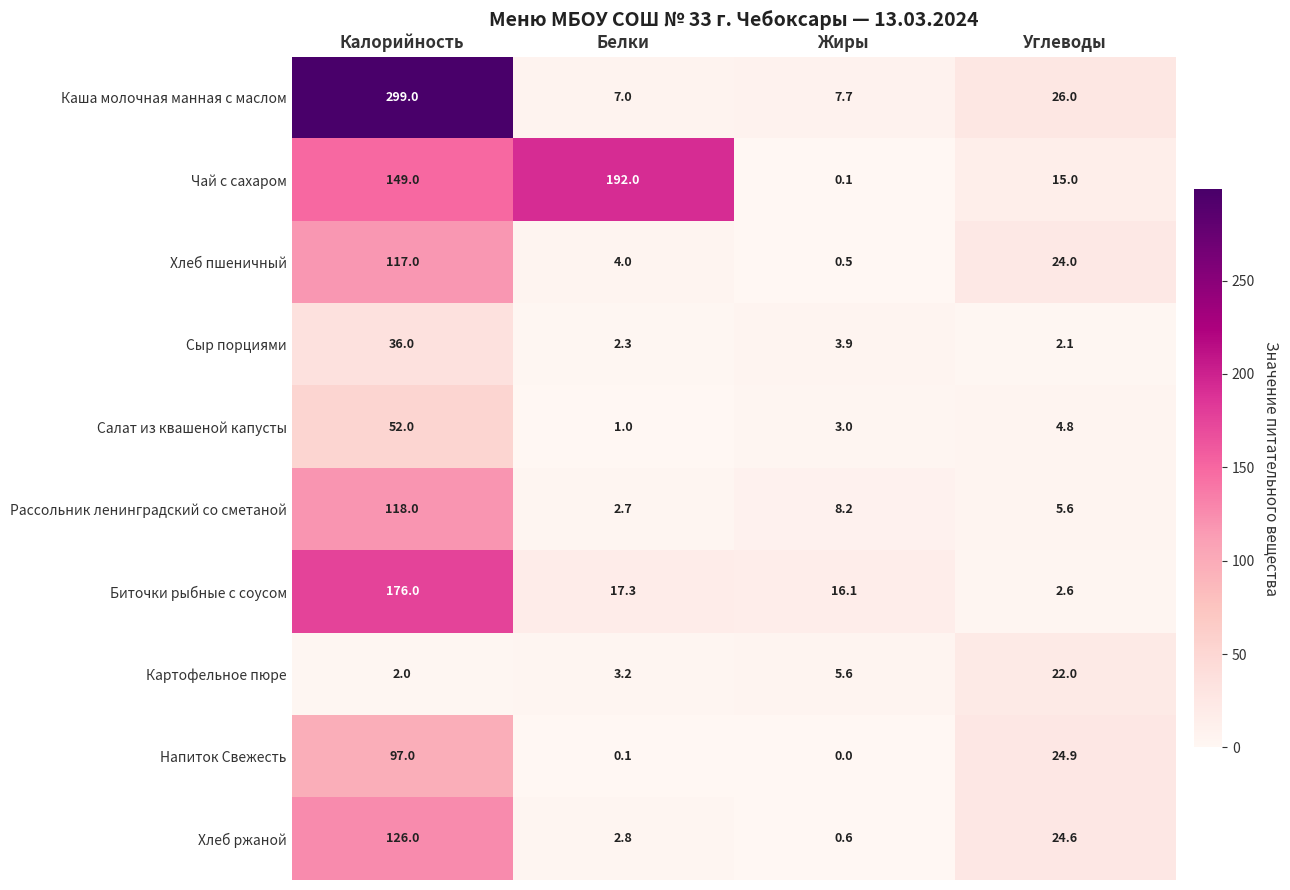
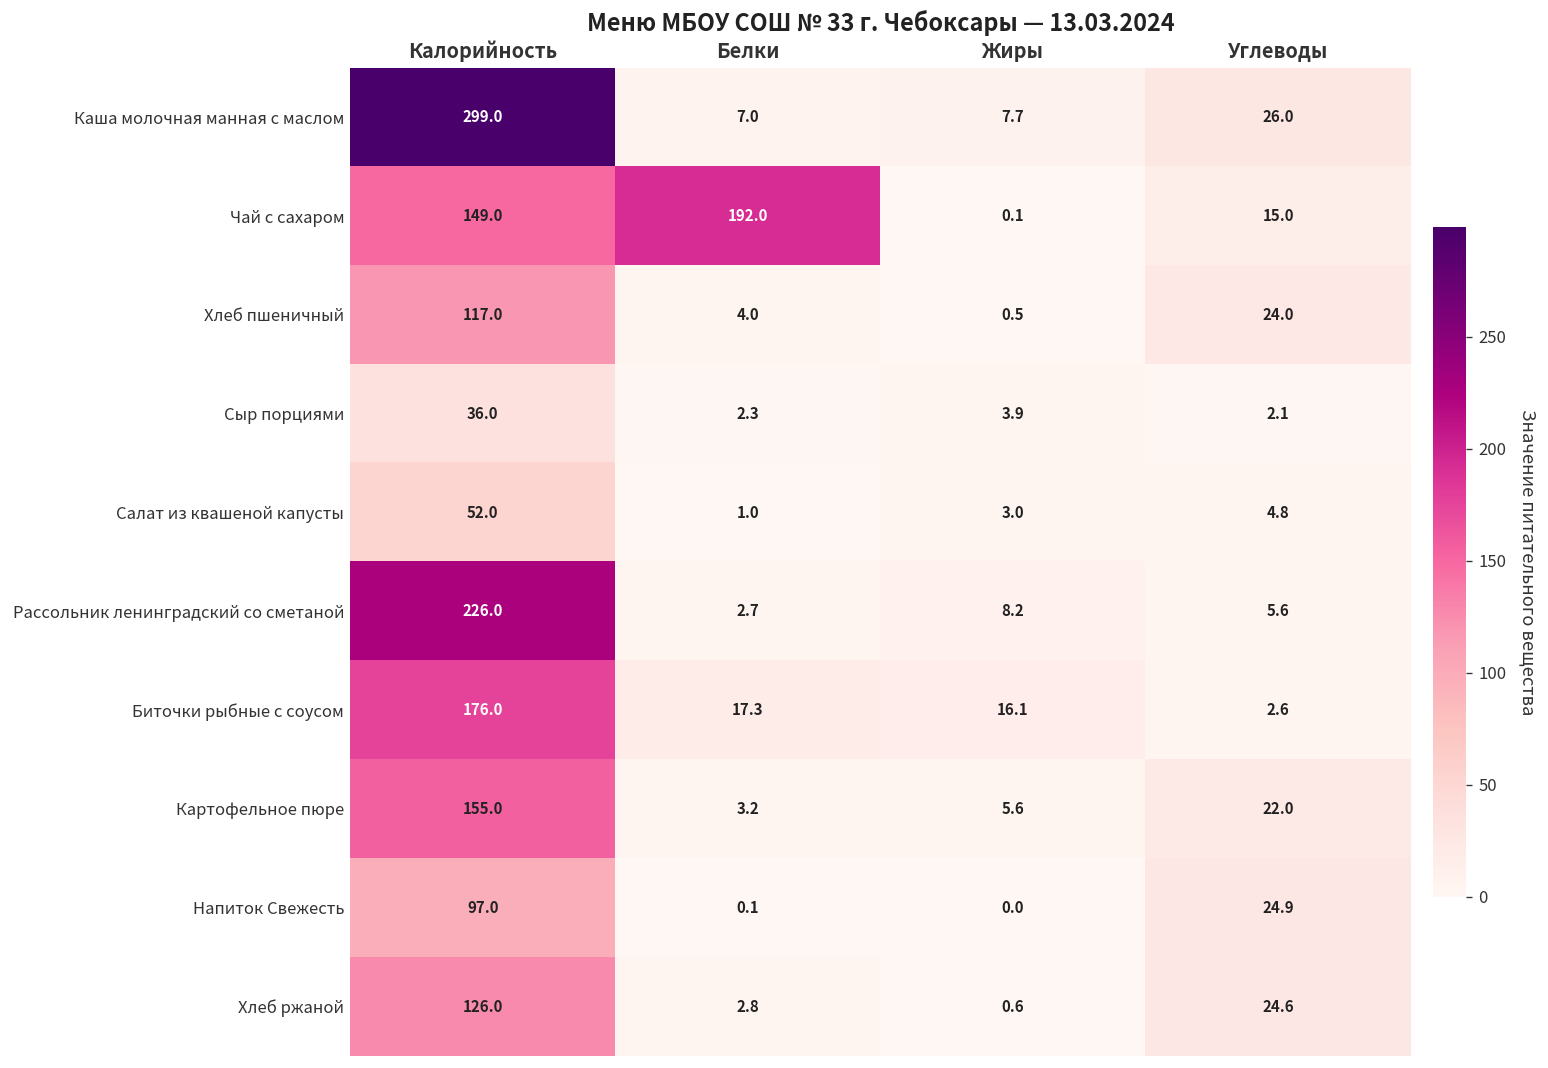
  {
    "Каша молочная манная с маслом": {
      "Калорийность": 299.0,
      "Белки": 7.0,
      "Жиры": 7.7,
      "Углеводы": 26.0
    },
    "Чай с сахаром": {
      "Калорийность": 149.0,
      "Белки": 192.0,
      "Жиры": 0.1,
      "Углеводы": 15.0
    },
    "Хлеб пшеничный": {
      "Калорийность": 117.0,
      "Белки": 4.0,
      "Жиры": 0.5,
      "Углеводы": 24.0
    },
    "Сыр порциями": {
      "Калорийность": 36.0,
      "Белки": 2.3,
      "Жиры": 3.9,
      "Углеводы": 2.1
    },
    "Салат из квашеной капусты": {
      "Калорийность": 52.0,
      "Белки": 1.0,
      "Жиры": 3.0,
      "Углеводы": 4.8
    },
    "Рассольник ленинградский со сметаной": {
-     "Калорийность": 118.0,
+     "Калорийность": 226.0,
      "Белки": 2.7,
      "Жиры": 8.2,
      "Углеводы": 5.6
    },
    "Биточки рыбные с соусом": {
      "Калорийность": 176.0,
      "Белки": 17.3,
      "Жиры": 16.1,
      "Углеводы": 2.6
    },
    "Картофельное пюре": {
-     "Калорийность": 2.0,
+     "Калорийность": 155.0,
      "Белки": 3.2,
      "Жиры": 5.6,
      "Углеводы": 22.0
    },
    "Напиток Свежесть": {
      "Калорийность": 97.0,
      "Белки": 0.1,
      "Жиры": 0.0,
      "Углеводы": 24.9
    },
    "Хлеб ржаной": {
      "Калорийность": 126.0,
      "Белки": 2.8,
      "Жиры": 0.6,
      "Углеводы": 24.6
    }
  }
